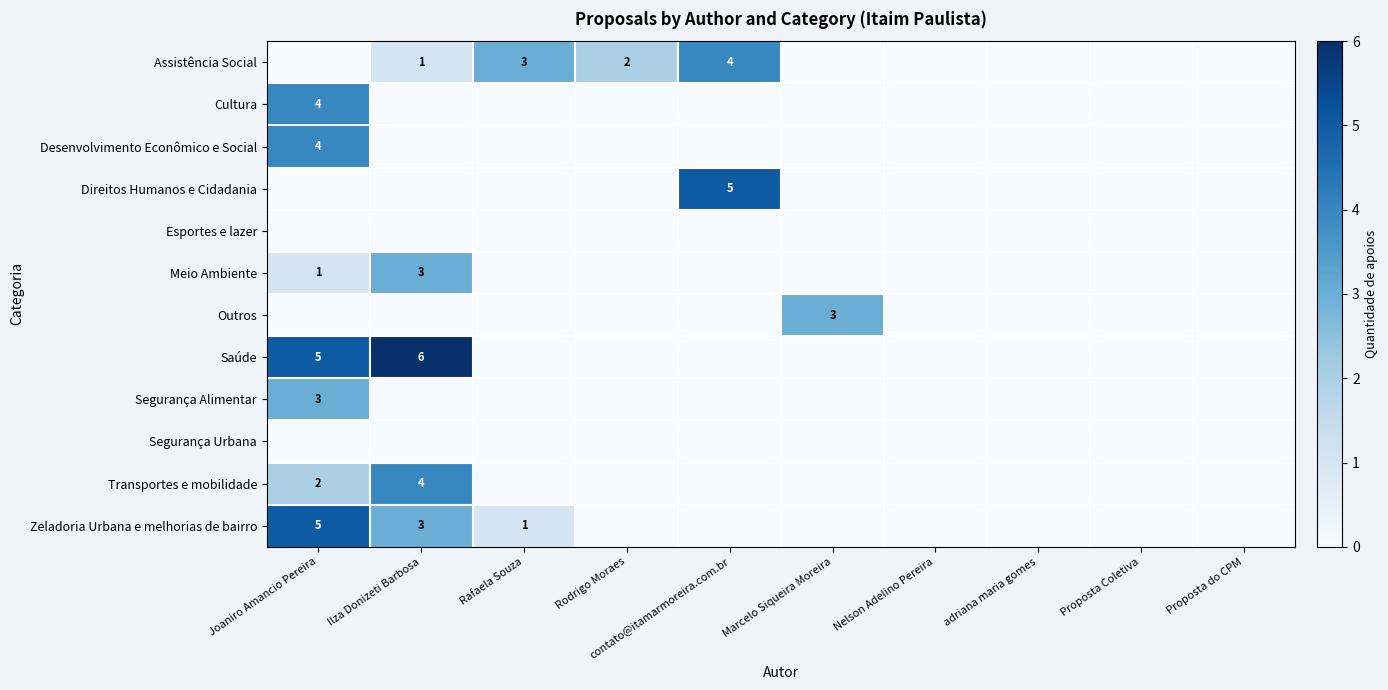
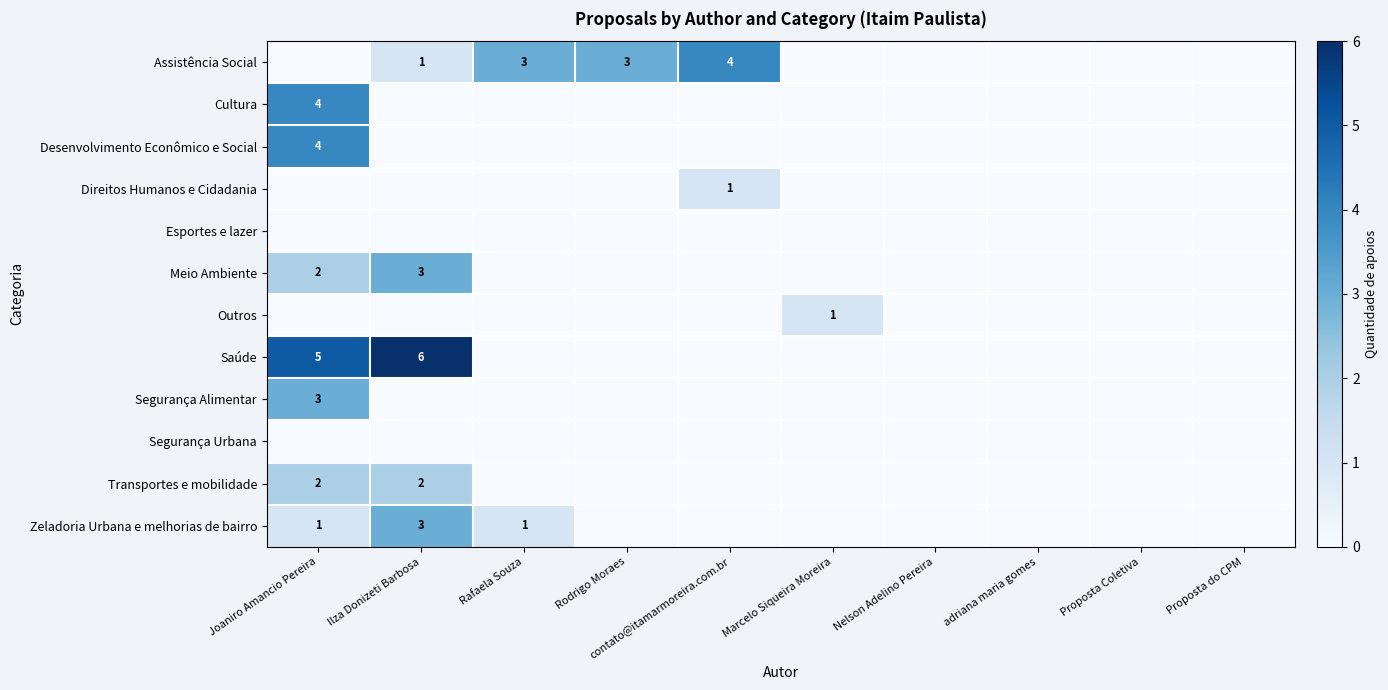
  {
    "Assistência Social": {
      "Ilza Donizeti Barbosa": 1,
      "Rafaela Souza": 3,
-     "Rodrigo Moraes": 2,
+     "Rodrigo Moraes": 3,
      "contato@itamarmoreira.com.br": 4
    },
    "Cultura": {
      "Joaniro Amancio Pereira": 4
    },
    "Desenvolvimento Econômico e Social": {
      "Joaniro Amancio Pereira": 4
    },
    "Direitos Humanos e Cidadania": {
-     "contato@itamarmoreira.com.br": 5
+     "contato@itamarmoreira.com.br": 1
    },
    "Meio Ambiente": {
-     "Joaniro Amancio Pereira": 1,
+     "Joaniro Amancio Pereira": 2,
      "Ilza Donizeti Barbosa": 3
    },
    "Outros": {
-     "Marcelo Siqueira Moreira": 3
+     "Marcelo Siqueira Moreira": 1
    },
    "Saúde": {
      "Joaniro Amancio Pereira": 5,
      "Ilza Donizeti Barbosa": 6
    },
    "Segurança Alimentar": {
      "Joaniro Amancio Pereira": 3
    },
    "Transportes e mobilidade": {
      "Joaniro Amancio Pereira": 2,
-     "Ilza Donizeti Barbosa": 4
+     "Ilza Donizeti Barbosa": 2
    },
    "Zeladoria Urbana e melhorias de bairro": {
-     "Joaniro Amancio Pereira": 5,
+     "Joaniro Amancio Pereira": 1,
      "Ilza Donizeti Barbosa": 3,
      "Rafaela Souza": 1
    }
  }
